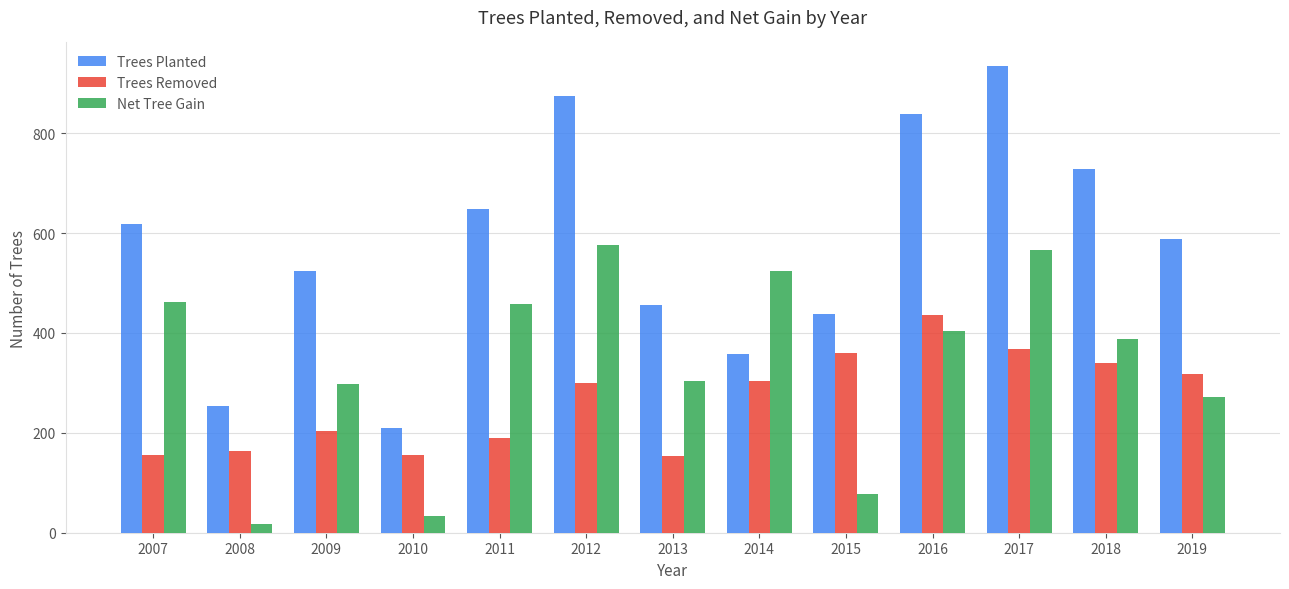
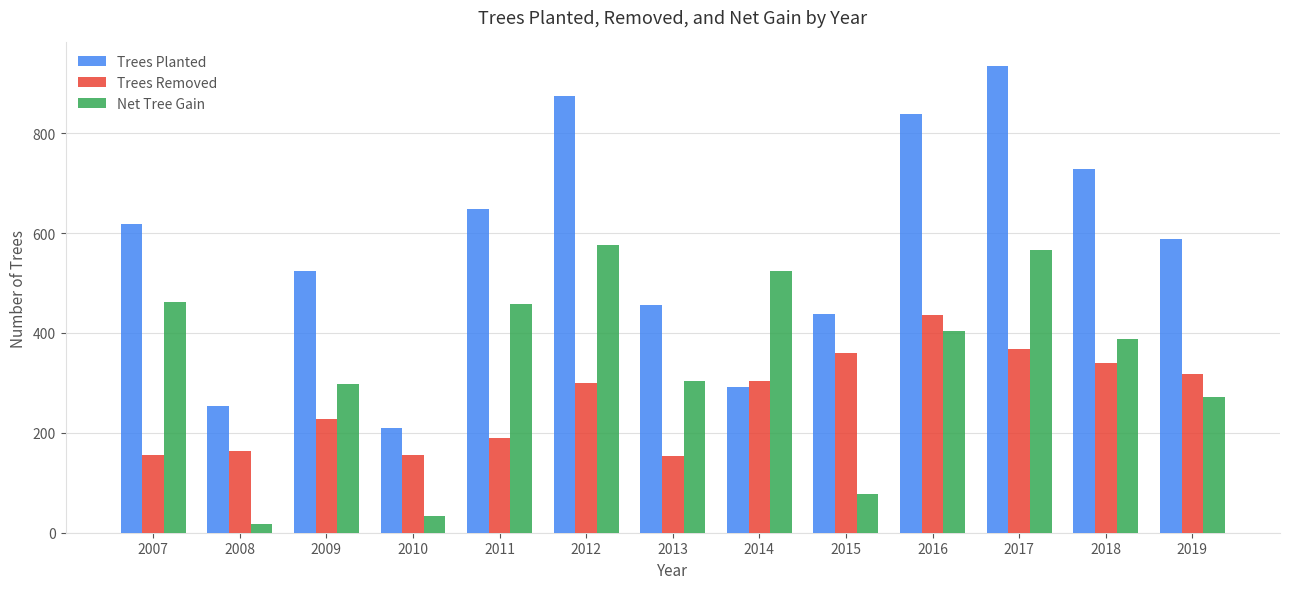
  {
    "Trees Planted": {
      "2007": 620,
      "2008": 250,
      "2009": 520,
      "2010": 210,
      "2011": 650,
      "2012": 880,
      "2013": 460,
-     "2014": 360,
+     "2014": 290,
      "2015": 440,
      "2016": 840,
      "2017": 940,
      "2018": 730,
      "2019": 590
    },
    "Trees Removed": {
      "2007": 160,
      "2008": 160,
-     "2009": 200,
+     "2009": 230,
      "2010": 160,
      "2011": 190,
      "2012": 300,
      "2013": 150,
      "2014": 300,
      "2015": 360,
      "2016": 440,
      "2017": 370,
      "2018": 340,
      "2019": 320
    },
    "Net Tree Gain": {
      "2007": 460,
      "2008": 20,
      "2009": 300,
      "2010": 30,
      "2011": 460,
      "2012": 580,
      "2013": 300,
      "2014": 530,
      "2015": 80,
      "2016": 400,
      "2017": 570,
      "2018": 390,
      "2019": 270
    }
  }
